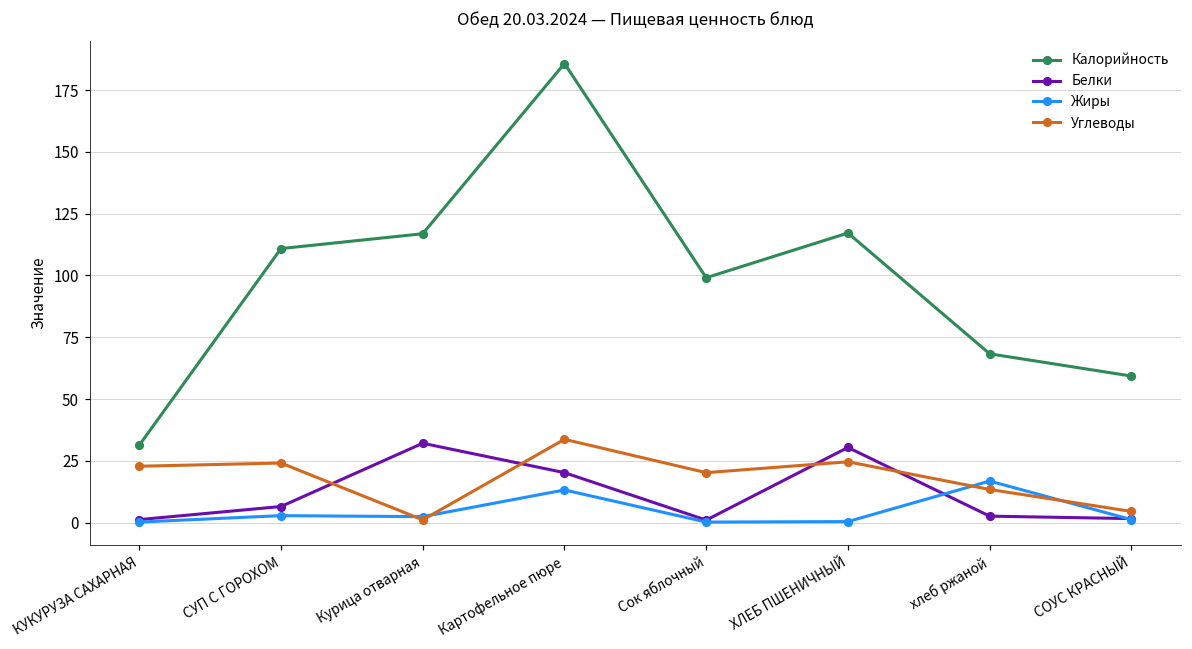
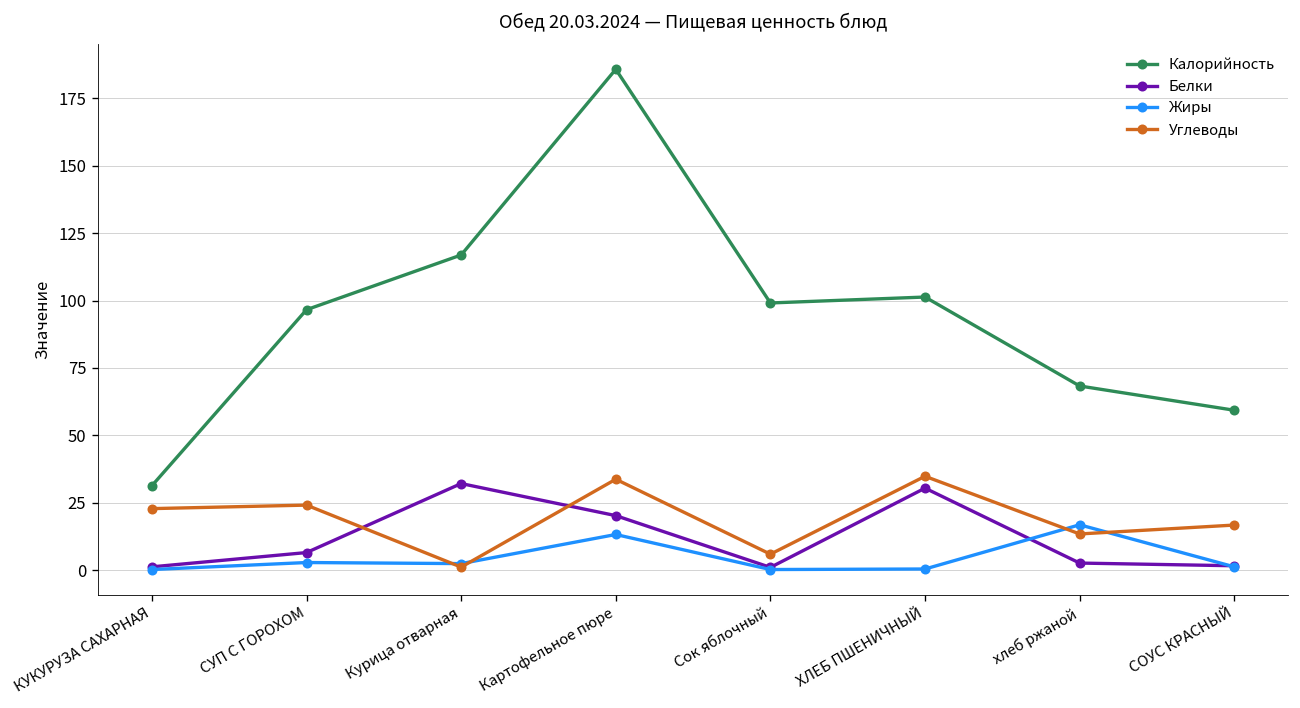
  {
    "Калорийность": {
      "КУКУРУЗА САХАРНАЯ": 31,
-     "СУП С ГОРОХОМ": 111,
+     "СУП С ГОРОХОМ": 97,
      "Курица отварная": 117,
      "Картофельное пюре": 186,
      "Сок яблочный": 99,
-     "ХЛЕБ ПШЕНИЧНЫЙ": 117,
+     "ХЛЕБ ПШЕНИЧНЫЙ": 101,
      "хлеб ржаной": 68,
      "СОУС КРАСНЫЙ": 59
    },
    "Белки": {
      "СУП С ГОРОХОМ": 7,
      "Курица отварная": 32,
      "Картофельное пюре": 20,
      "ХЛЕБ ПШЕНИЧНЫЙ": 30,
      "хлеб ржаной": 3
    },
    "Жиры": {
      "СУП С ГОРОХОМ": 3,
      "Курица отварная": 2,
      "Картофельное пюре": 13,
      "ХЛЕБ ПШЕНИЧНЫЙ": 0,
      "хлеб ржаной": 17
    },
    "Углеводы": {
      "КУКУРУЗА САХАРНАЯ": 23,
      "СУП С ГОРОХОМ": 24,
      "Курица отварная": 1,
      "Картофельное пюре": 34,
-     "Сок яблочный": 20,
-     "ХЛЕБ ПШЕНИЧНЫЙ": 25,
+     "Сок яблочный": 6,
+     "ХЛЕБ ПШЕНИЧНЫЙ": 35,
      "хлеб ржаной": 13,
-     "СОУС КРАСНЫЙ": 5
+     "СОУС КРАСНЫЙ": 17
    }
  }
